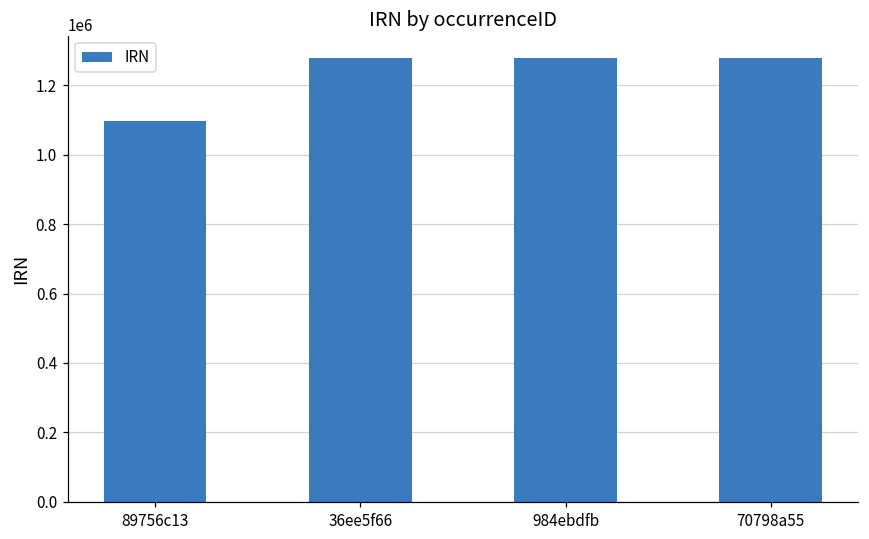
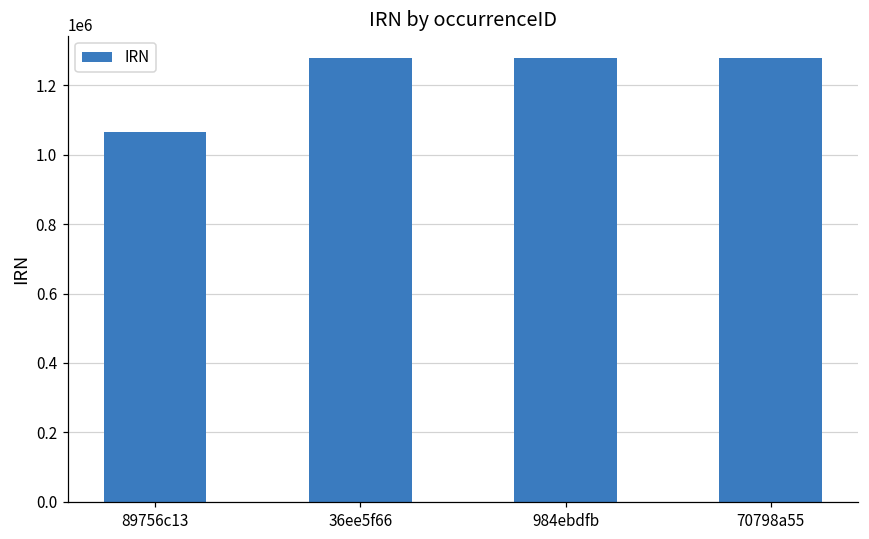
  {
-   "89756c13": 1100000,
+   "89756c13": 1070000,
    "36ee5f66": 1280000,
    "984ebdfb": 1280000,
    "70798a55": 1280000
  }
